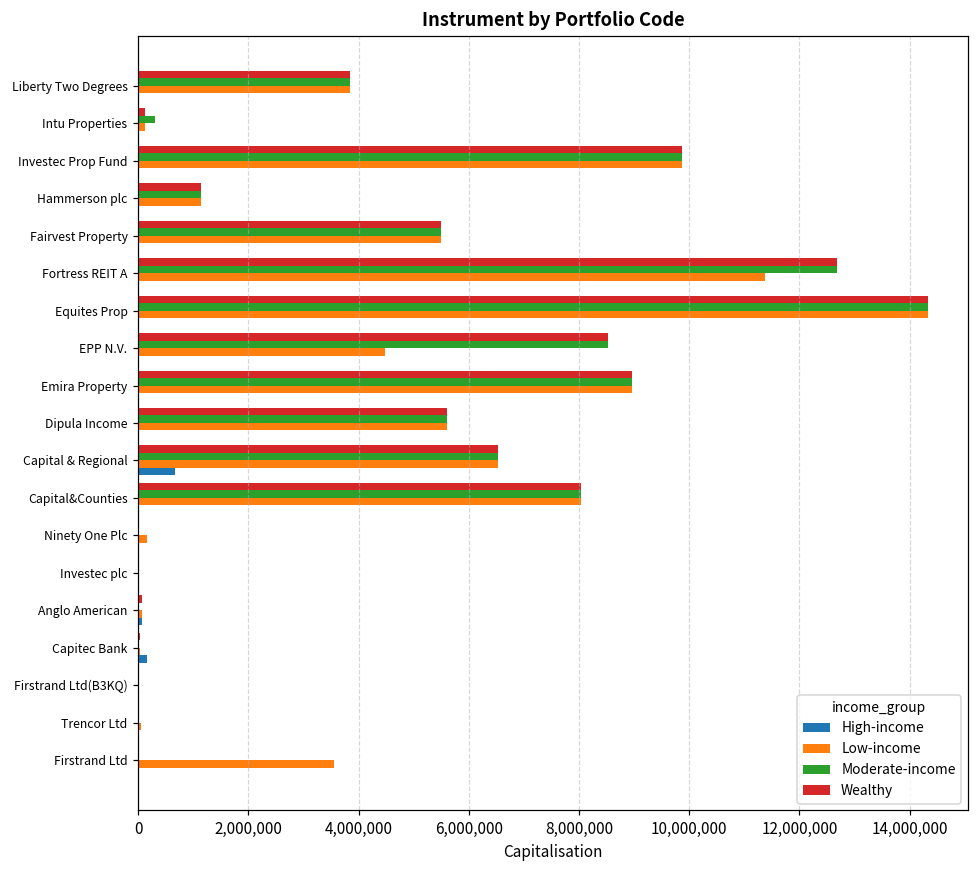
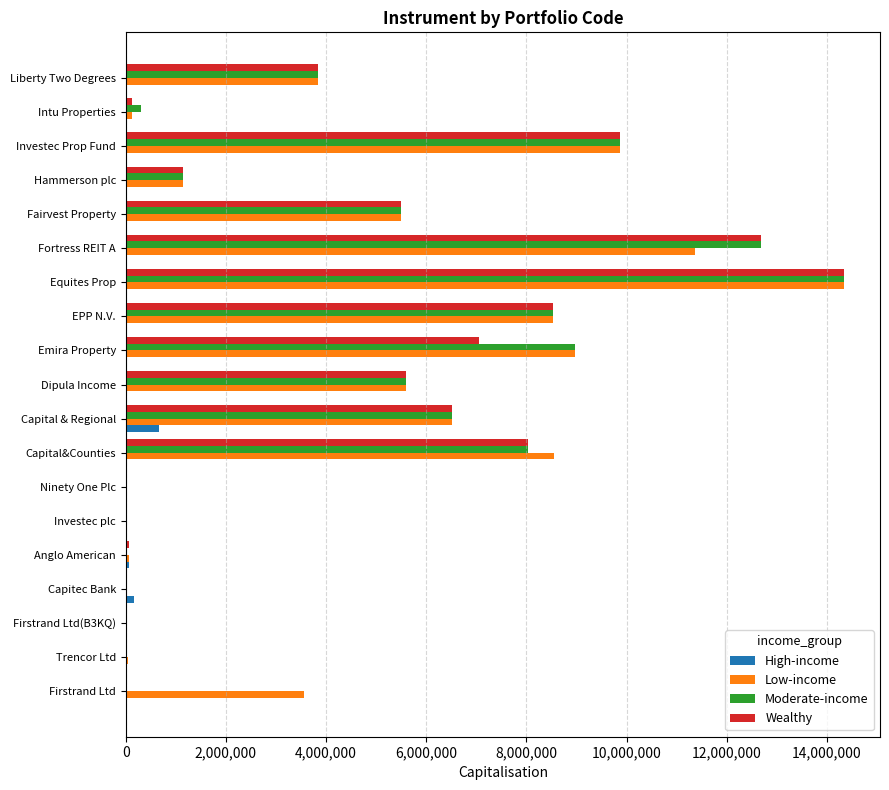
  {
    "High-income": {
      "Capital & Regional": "700,000",
      "Anglo American": "100,000",
      "Capitec Bank": "200,000"
    },
    "Low-income": {
      "Liberty Two Degrees": "3,800,000",
      "Intu Properties": "100,000",
      "Investec Prop Fund": "9,900,000",
      "Hammerson plc": "1,100,000",
      "Fairvest Property": "5,500,000",
      "Fortress REIT A": "11,400,000",
      "Equites Prop": "14,300,000",
-     "EPP N.V.": "4,500,000",
+     "EPP N.V.": "8,500,000",
      "Emira Property": "9,000,000",
      "Dipula Income": "5,600,000",
      "Capital & Regional": "6,500,000",
-     "Capital&Counties": "8,000,000",
-     "Ninety One Plc": "200,000",
+     "Capital&Counties": "8,500,000",
+     "Ninety One Plc": "0",
      "Anglo American": "100,000",
      "Firstrand Ltd": "3,600,000"
    },
    "Moderate-income": {
      "Liberty Two Degrees": "3,800,000",
      "Intu Properties": "300,000",
      "Investec Prop Fund": "9,900,000",
      "Hammerson plc": "1,100,000",
      "Fairvest Property": "5,500,000",
      "Fortress REIT A": "12,700,000",
      "Equites Prop": "14,300,000",
      "EPP N.V.": "8,500,000",
      "Emira Property": "9,000,000",
      "Dipula Income": "5,600,000",
      "Capital & Regional": "6,500,000",
      "Capital&Counties": "8,000,000"
    },
    "Wealthy": {
      "Liberty Two Degrees": "3,800,000",
      "Intu Properties": "100,000",
      "Investec Prop Fund": "9,900,000",
      "Hammerson plc": "1,100,000",
      "Fairvest Property": "5,500,000",
      "Fortress REIT A": "12,700,000",
      "Equites Prop": "14,300,000",
      "EPP N.V.": "8,500,000",
-     "Emira Property": "9,000,000",
+     "Emira Property": "7,000,000",
      "Dipula Income": "5,600,000",
      "Capital & Regional": "6,500,000",
      "Capital&Counties": "8,000,000",
      "Anglo American": "100,000"
    }
  }
